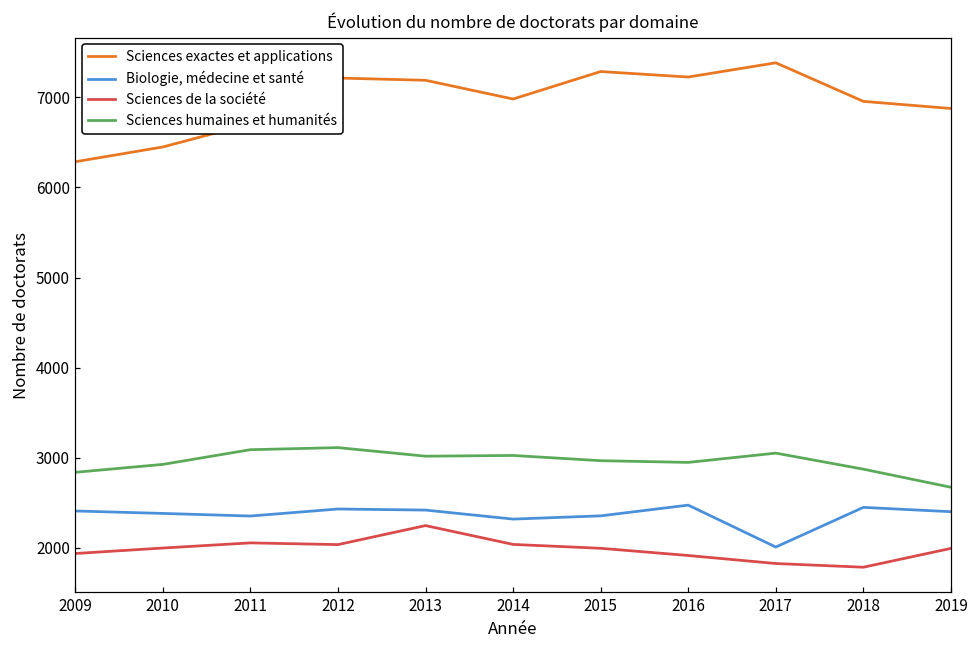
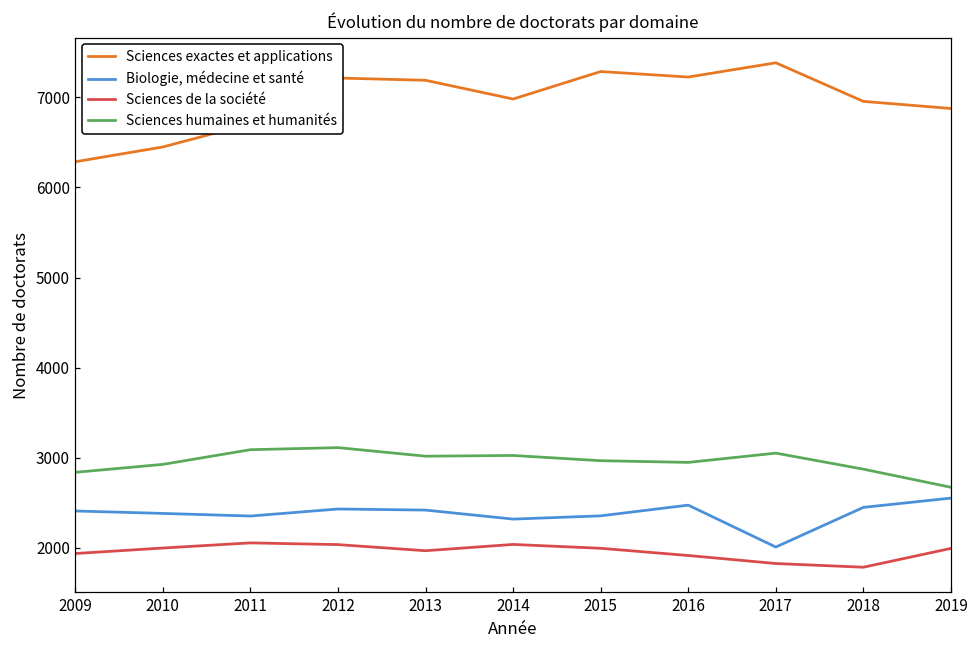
  {
    "Sciences exactes et applications": {
      "2009": 6300,
      "2010": 6400,
      "2013": 7200,
      "2014": 7000,
      "2015": 7300,
      "2016": 7200,
      "2017": 7400,
      "2018": 7000,
      "2019": 6900
    },
    "Biologie, médecine et santé": {
      "2009": 2400,
      "2010": 2400,
      "2011": 2400,
      "2012": 2400,
      "2013": 2400,
      "2014": 2300,
      "2015": 2400,
      "2016": 2500,
      "2017": 2000,
      "2018": 2500,
-     "2019": 2400
+     "2019": 2600
    },
    "Sciences de la société": {
      "2009": 1900,
      "2010": 2000,
      "2011": 2100,
      "2012": 2000,
-     "2013": 2200,
+     "2013": 2000,
      "2014": 2000,
      "2015": 2000,
      "2016": 1900,
      "2017": 1800,
      "2018": 1800,
      "2019": 2000
    },
    "Sciences humaines et humanités": {
      "2009": 2800,
      "2010": 2900,
      "2011": 3100,
      "2012": 3100,
      "2013": 3000,
      "2014": 3000,
      "2015": 3000,
      "2016": 2900,
      "2017": 3100,
      "2018": 2900,
      "2019": 2700
    }
  }
